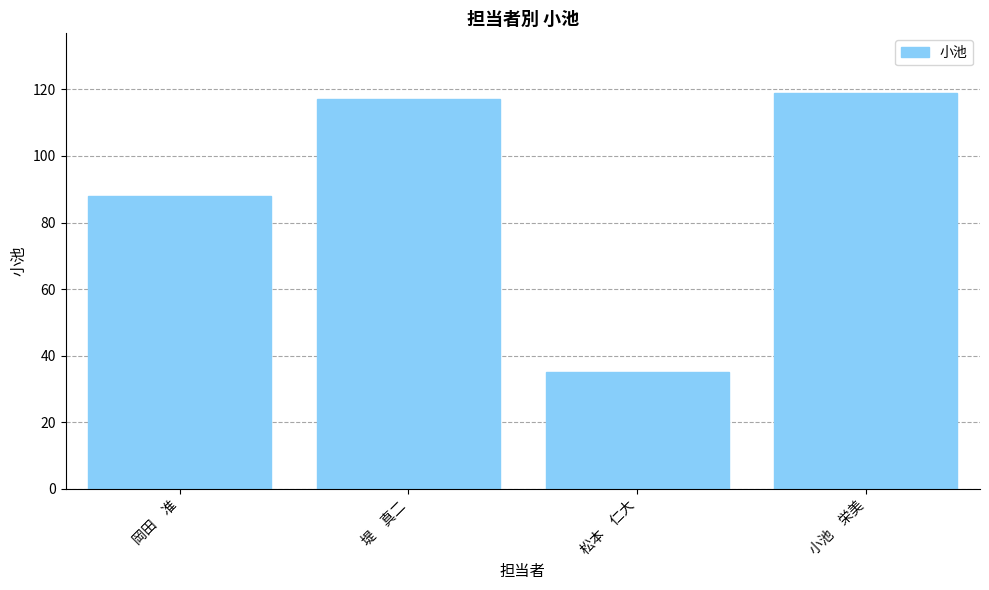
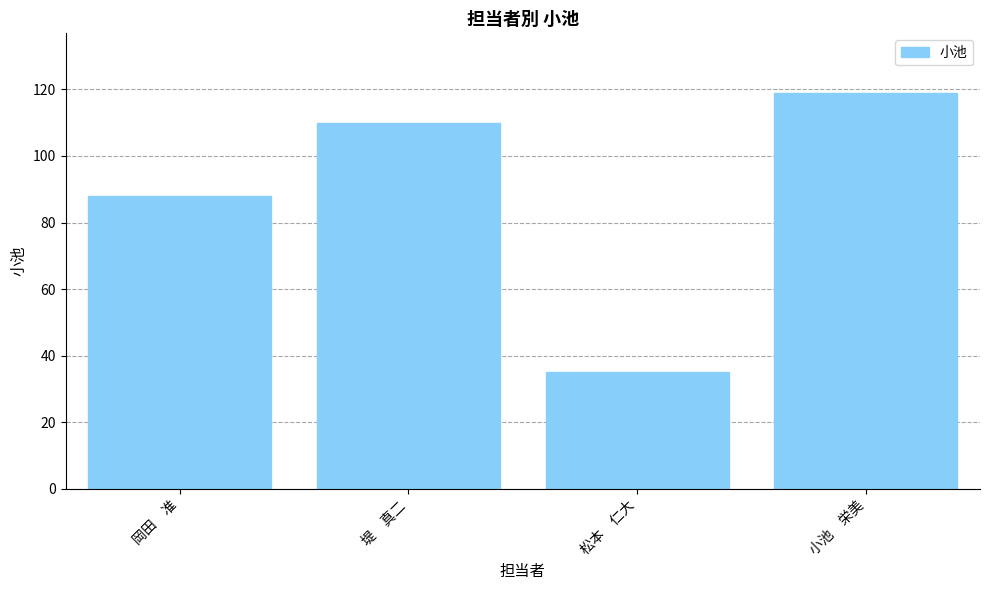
  {
    "岡田 准": 88,
-   "堤 真二": 117,
+   "堤 真二": 110,
    "松本 仁大": 35,
    "小池 栄美": 119
  }
